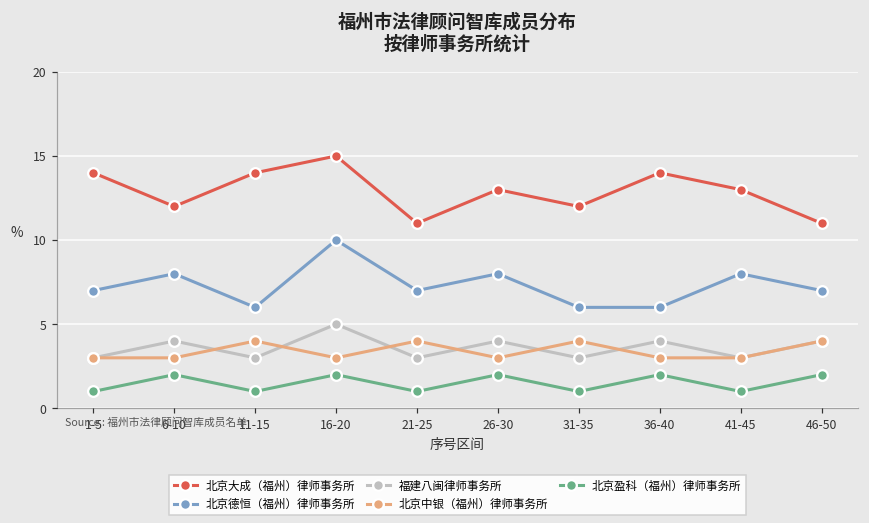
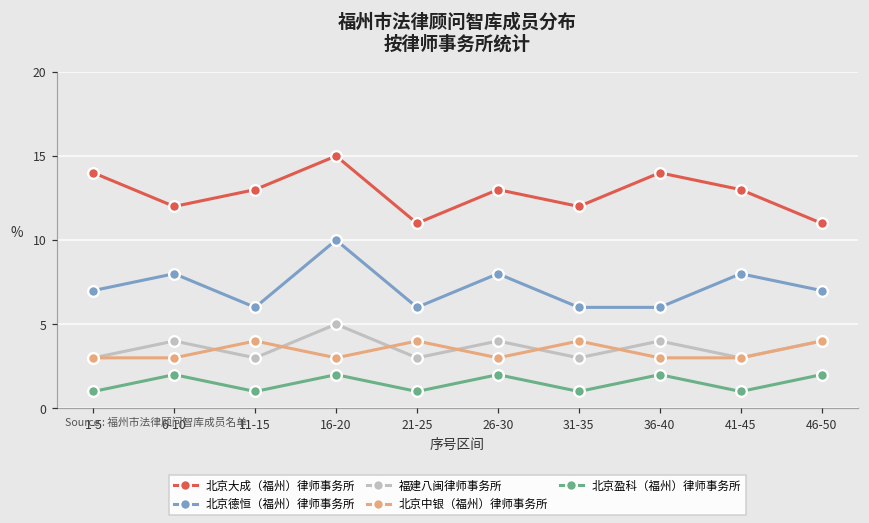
  {
    "北京大成（福州）律师事务所": {
      "1-5": 14,
      "6-10": 12,
-     "11-15": 14,
+     "11-15": 13,
      "16-20": 15,
      "21-25": 11,
      "26-30": 13,
      "31-35": 12,
      "36-40": 14,
      "41-45": 13,
      "46-50": 11
    },
    "北京德恒（福州）律师事务所": {
      "1-5": 7,
      "6-10": 8,
      "11-15": 6,
      "16-20": 10,
-     "21-25": 7,
+     "21-25": 6,
      "26-30": 8,
      "31-35": 6,
      "36-40": 6,
      "41-45": 8,
      "46-50": 7
    },
    "福建八闽律师事务所": {
      "6-10": 4,
      "11-15": 3,
      "16-20": 5,
      "21-25": 3,
      "26-30": 4,
      "31-35": 3,
      "36-40": 4
    },
    "北京中银（福州）律师事务所": {
      "6-10": 3,
      "11-15": 4,
      "16-20": 3,
      "21-25": 4,
      "26-30": 3,
      "31-35": 4,
      "36-40": 3
    },
    "北京盈科（福州）律师事务所": {
      "1-5": 1,
      "6-10": 2,
      "11-15": 1,
      "16-20": 2,
      "21-25": 1,
      "26-30": 2,
      "31-35": 1,
      "36-40": 2,
      "41-45": 1,
      "46-50": 2
    }
  }
